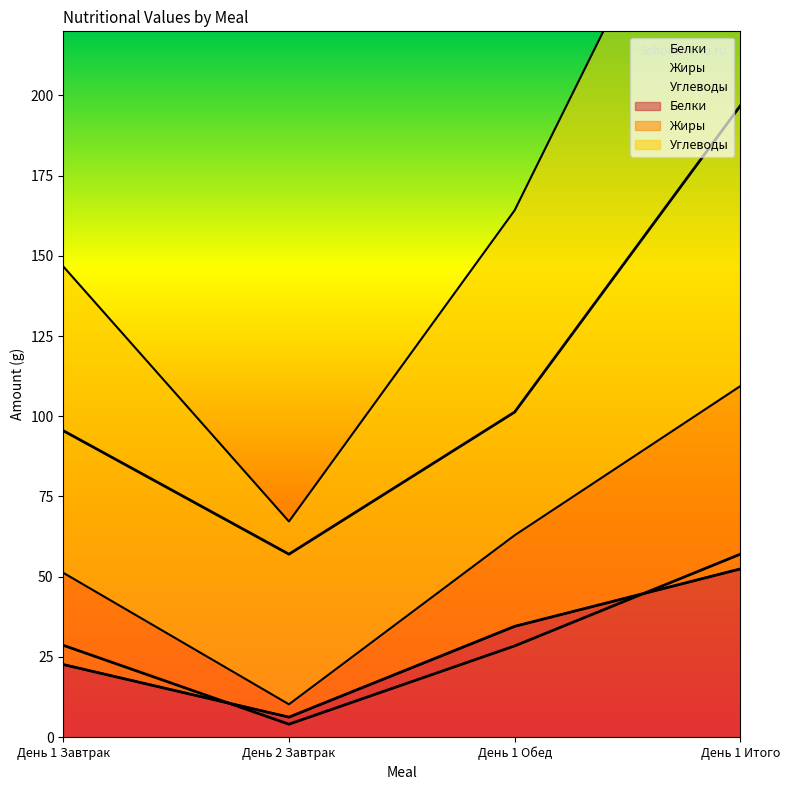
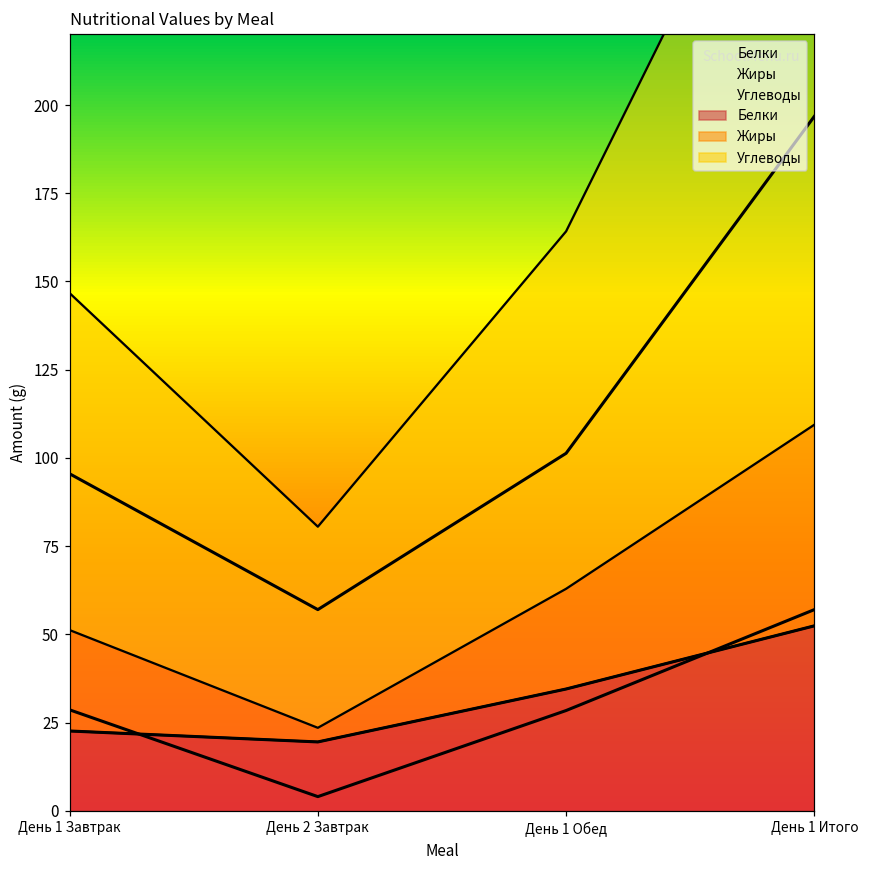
  {
    "Белки": {
      "День 1 Завтрак": 23,
-     "День 2 Завтрак": 6,
+     "День 2 Завтрак": 20,
      "День 1 Обед": 35,
      "День 1 Итого": 52
    }
  }
